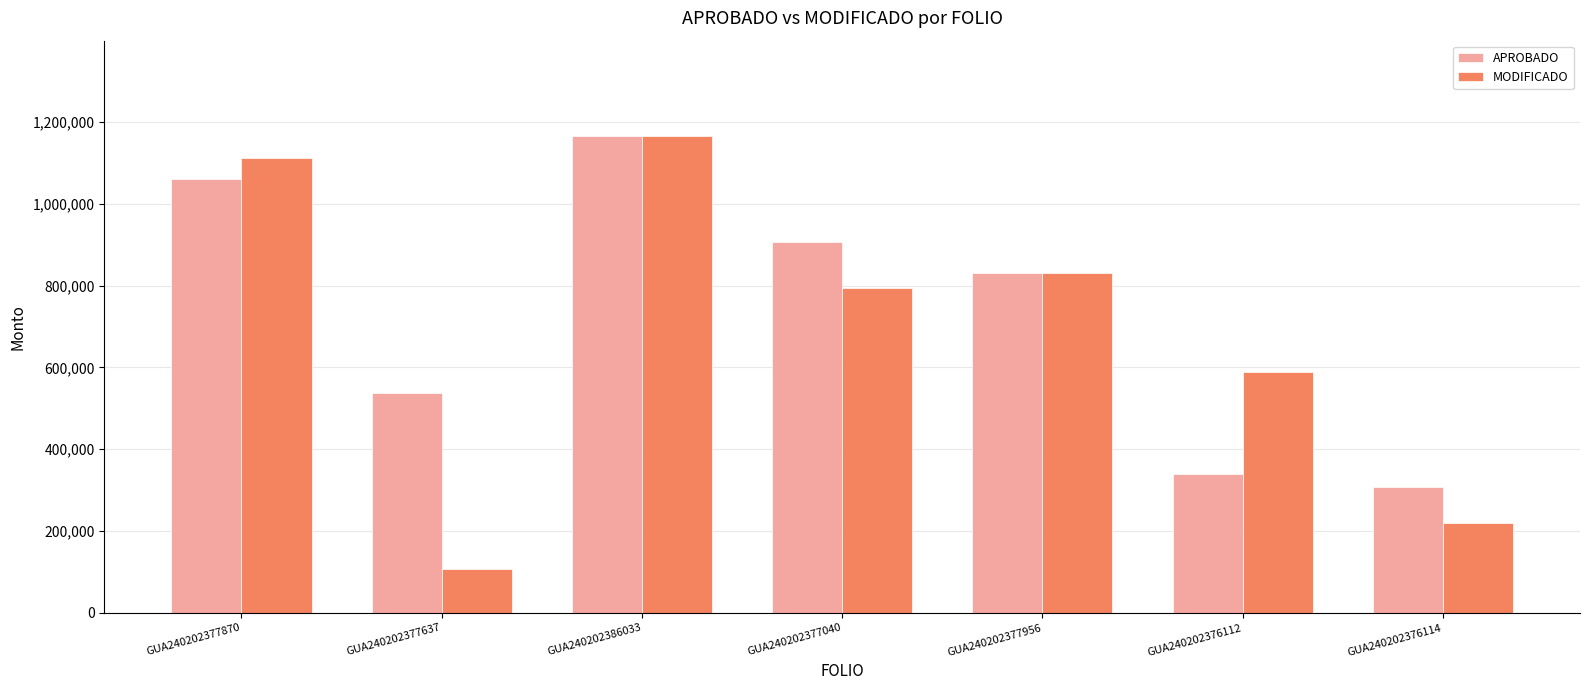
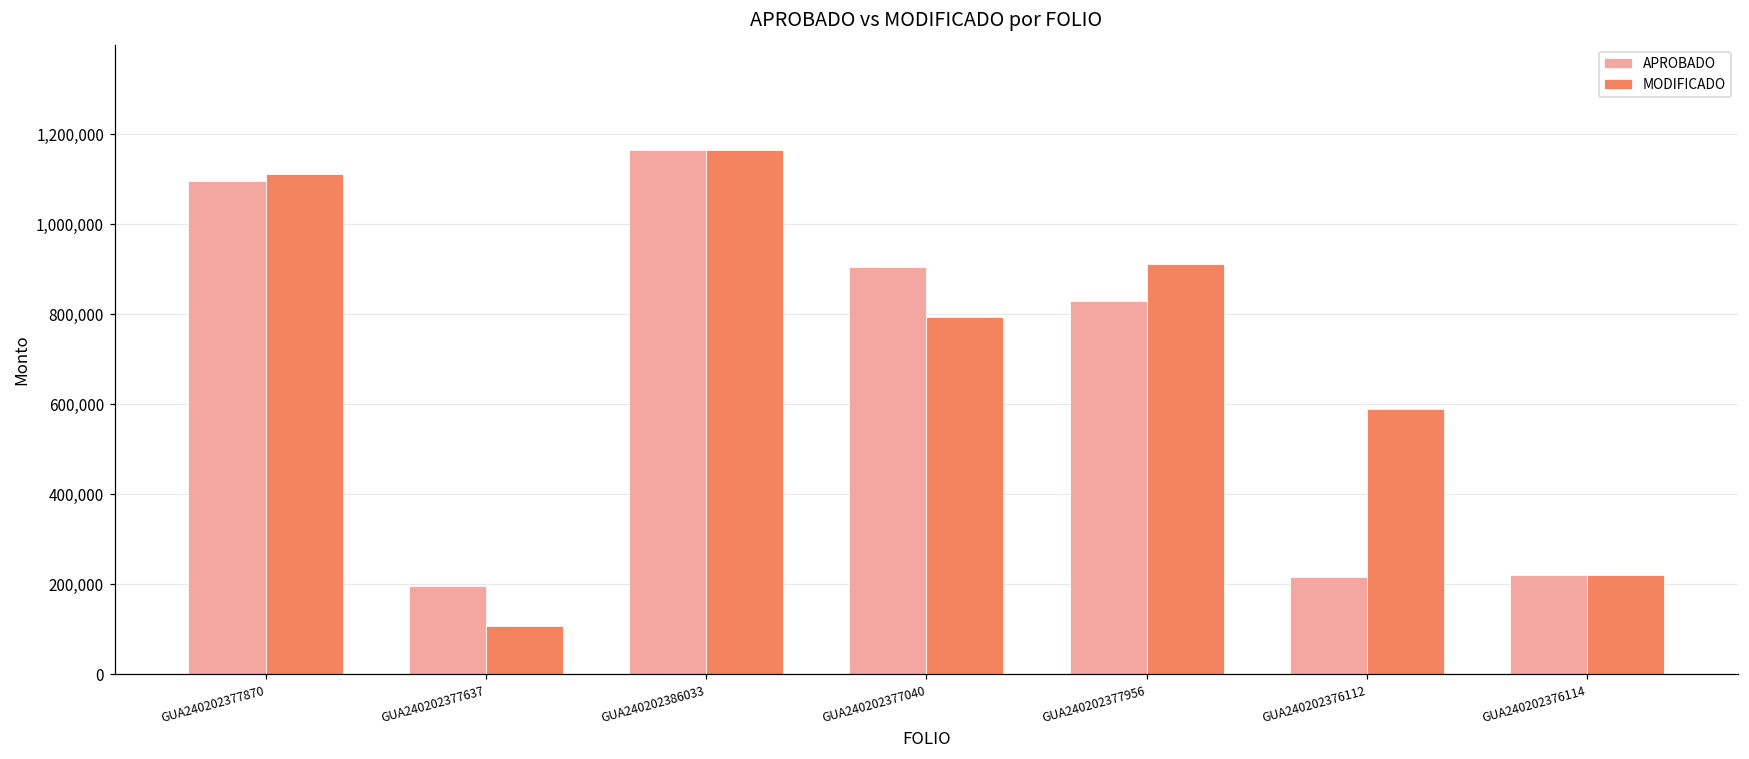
  {
    "APROBADO": {
-     "GUA240202377870": "1,060,000",
-     "GUA240202377637": "540,000",
+     "GUA240202377870": "1,100,000",
+     "GUA240202377637": "200,000",
      "GUA240202386033": "1,170,000",
      "GUA240202377040": "910,000",
      "GUA240202377956": "830,000",
-     "GUA240202376112": "340,000",
-     "GUA240202376114": "310,000"
+     "GUA240202376112": "220,000",
+     "GUA240202376114": "220,000"
    },
    "MODIFICADO": {
      "GUA240202377870": "1,110,000",
      "GUA240202377637": "110,000",
      "GUA240202386033": "1,170,000",
      "GUA240202377040": "790,000",
-     "GUA240202377956": "830,000",
+     "GUA240202377956": "910,000",
      "GUA240202376112": "590,000",
      "GUA240202376114": "220,000"
    }
  }
